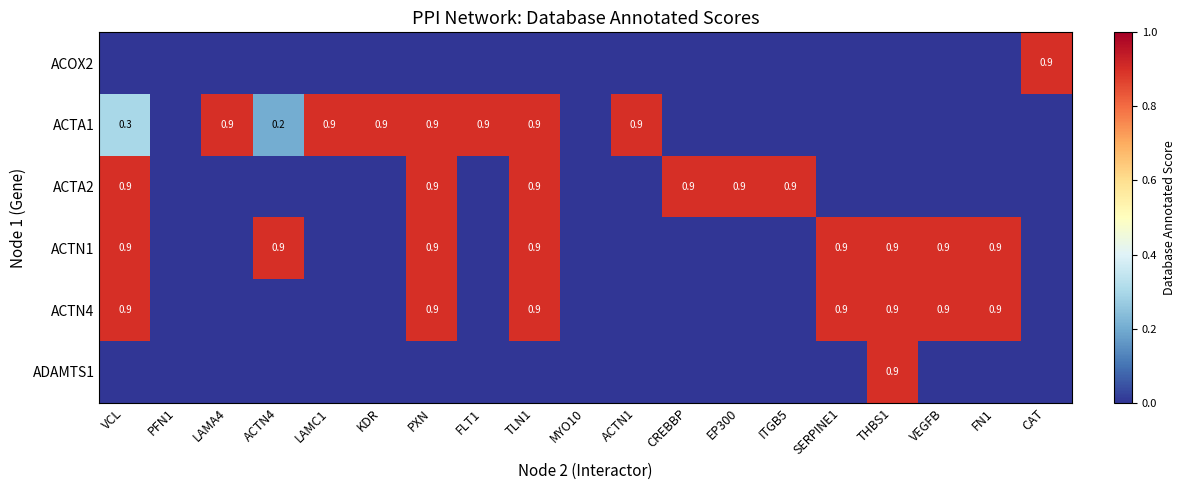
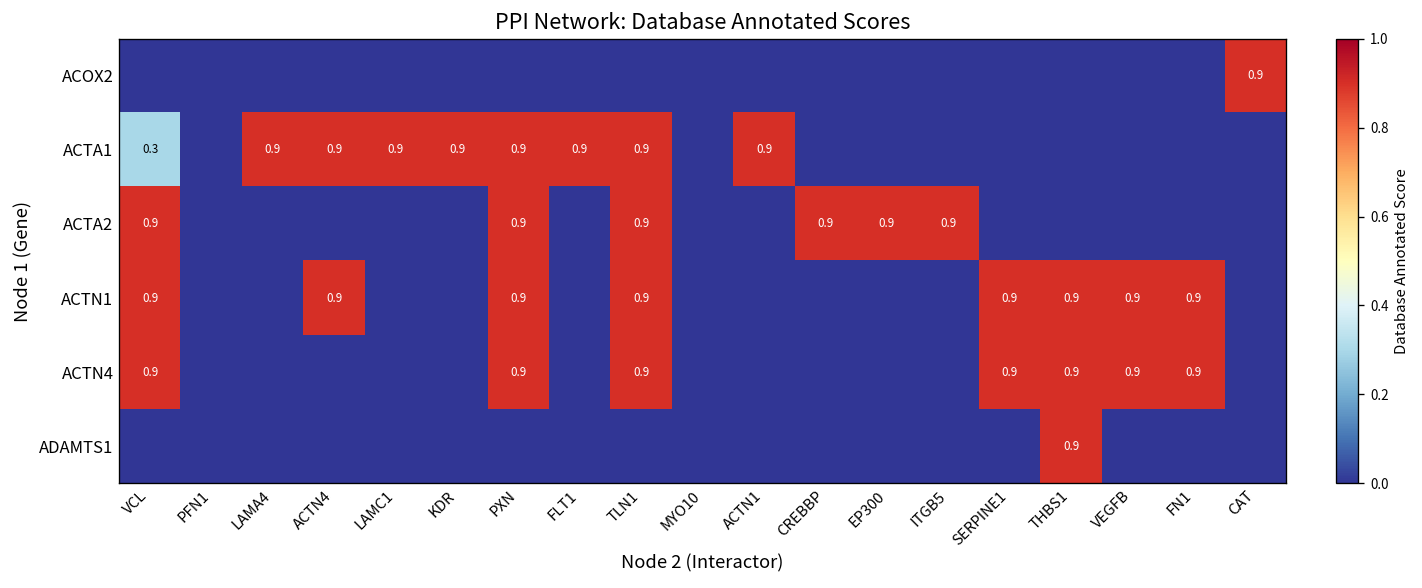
  {
    "ACOX2": {
      "CAT": 0.9
    },
    "ACTA1": {
      "VCL": 0.3,
      "LAMA4": 0.9,
-     "ACTN4": 0.2,
+     "ACTN4": 0.9,
      "LAMC1": 0.9,
      "KDR": 0.9,
      "PXN": 0.9,
      "FLT1": 0.9,
      "TLN1": 0.9,
      "ACTN1": 0.9
    },
    "ACTA2": {
      "VCL": 0.9,
      "PXN": 0.9,
      "TLN1": 0.9,
      "CREBBP": 0.9,
      "EP300": 0.9,
      "ITGB5": 0.9
    },
    "ACTN1": {
      "VCL": 0.9,
      "ACTN4": 0.9,
      "PXN": 0.9,
      "TLN1": 0.9,
      "SERPINE1": 0.9,
      "THBS1": 0.9,
      "VEGFB": 0.9,
      "FN1": 0.9
    },
    "ACTN4": {
      "VCL": 0.9,
      "PXN": 0.9,
      "TLN1": 0.9,
      "SERPINE1": 0.9,
      "THBS1": 0.9,
      "VEGFB": 0.9,
      "FN1": 0.9
    },
    "ADAMTS1": {
      "THBS1": 0.9
    }
  }
